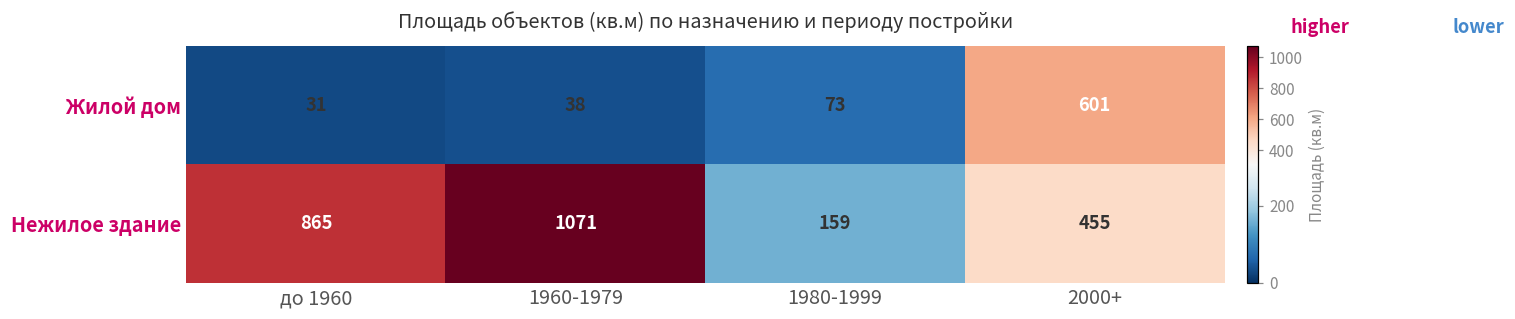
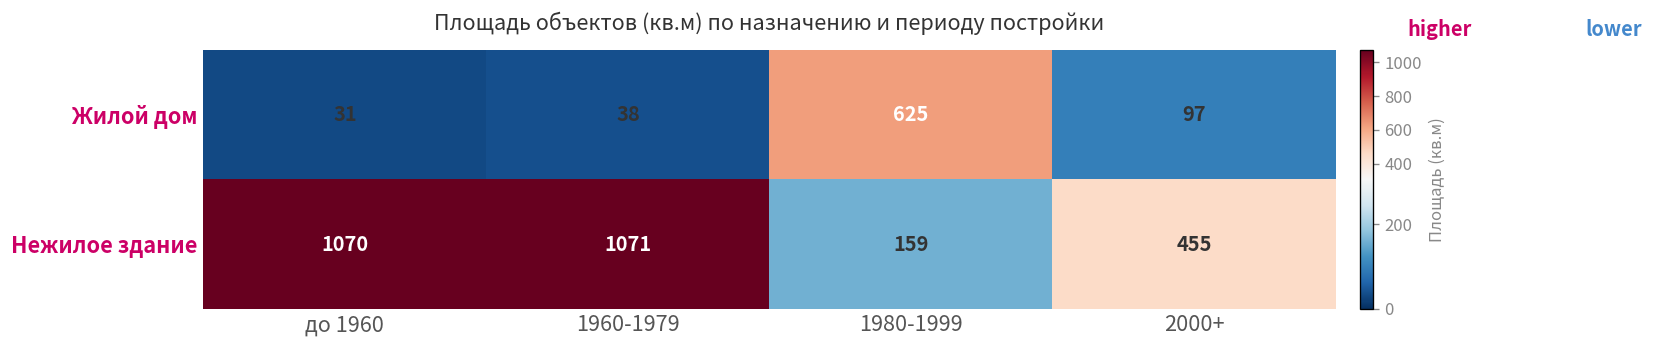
  {
    "Жилой дом": {
      "до 1960": 31,
      "1960-1979": 38,
-     "1980-1999": 73,
-     "2000+": 601
+     "1980-1999": 625,
+     "2000+": 97
    },
    "Нежилое здание": {
-     "до 1960": 865,
+     "до 1960": 1070,
      "1960-1979": 1071,
      "1980-1999": 159,
      "2000+": 455
    }
  }
